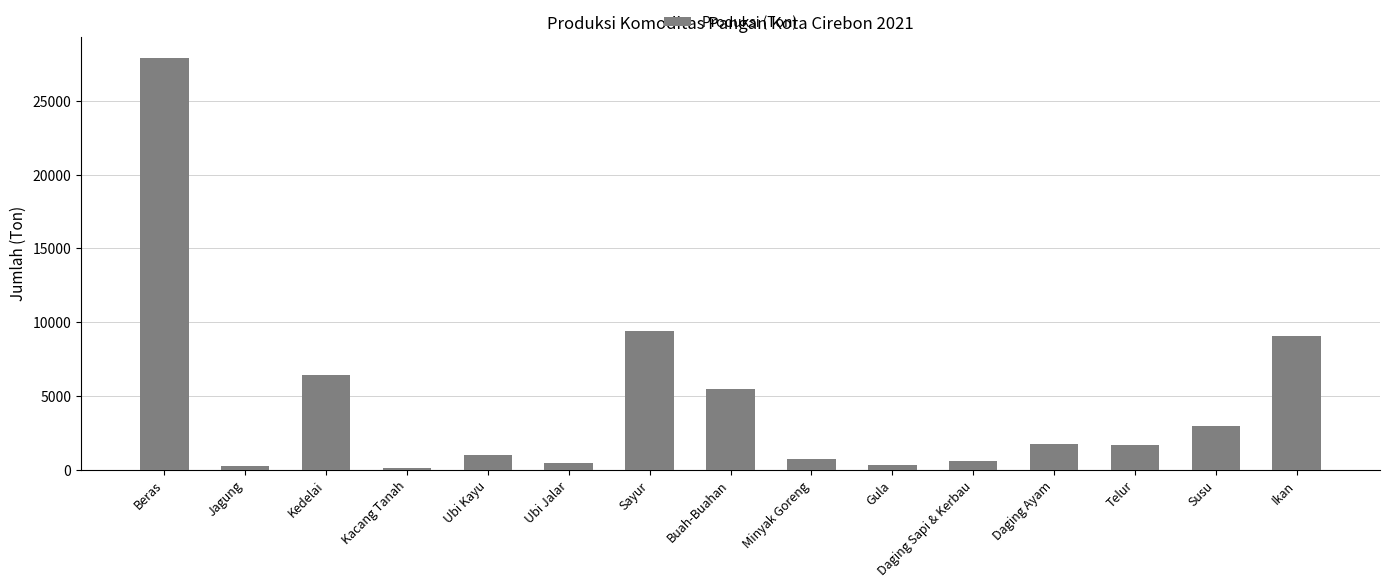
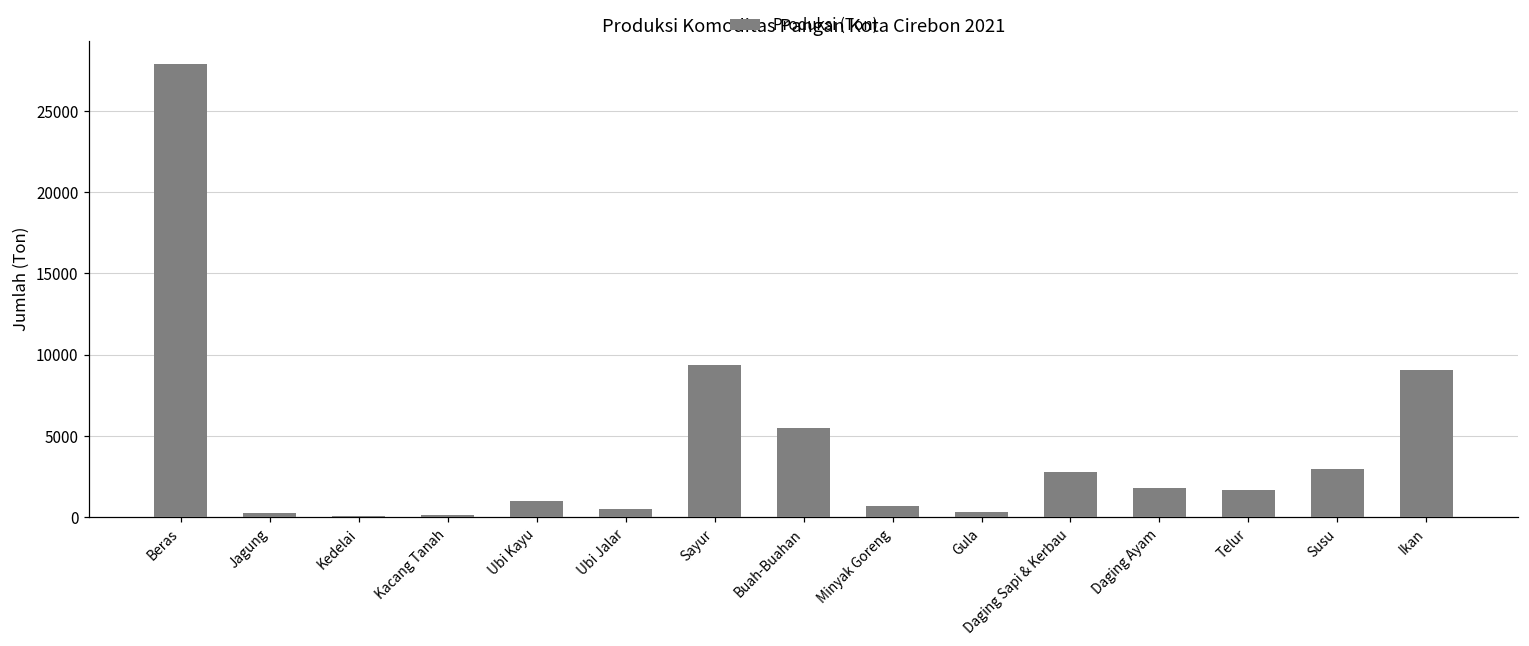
  {
    "Beras": 27900,
    "Jagung": 200,
-   "Kedelai": 6400,
+   "Kedelai": 100,
    "Ubi Kayu": 1000,
    "Ubi Jalar": 500,
    "Sayur": 9400,
    "Buah-Buahan": 5500,
    "Minyak Goreng": 700,
    "Gula": 300,
-   "Daging Sapi & Kerbau": 600,
+   "Daging Sapi & Kerbau": 2800,
    "Daging Ayam": 1800,
    "Telur": 1600,
    "Susu": 3000,
    "Ikan": 9100
  }
